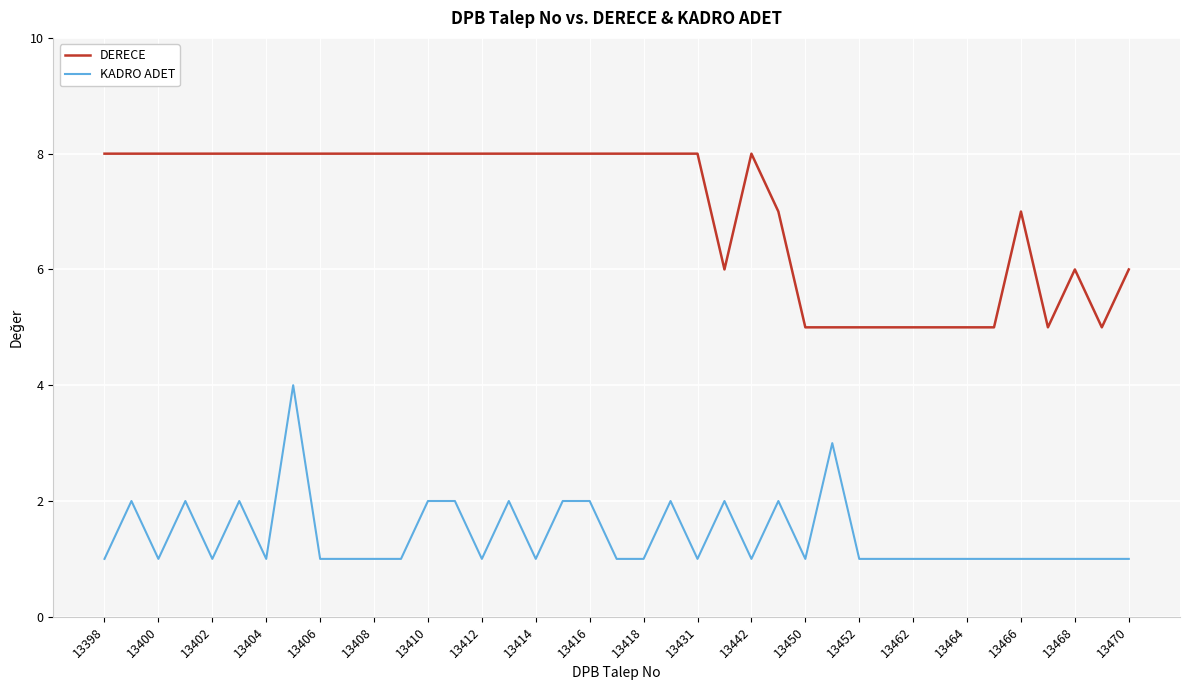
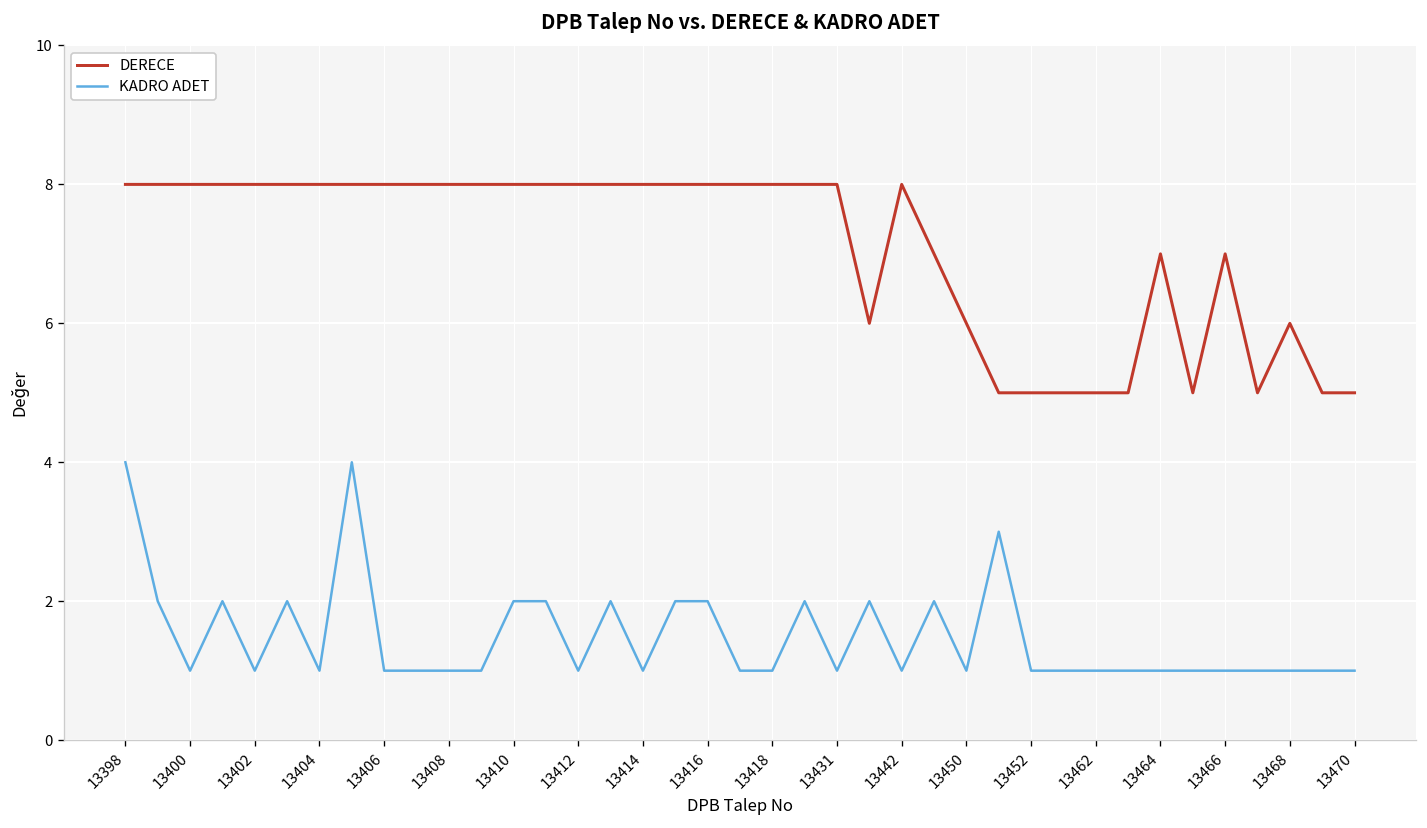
  {
    "DERECE": {
      "13398": 8,
      "13400": 8,
      "13402": 8,
      "13404": 8,
      "13406": 8,
      "13408": 8,
      "13410": 8,
      "13412": 8,
      "13414": 8,
      "13416": 8,
      "13418": 8,
      "13431": 8,
      "13442": 8,
-     "13450": 5,
+     "13450": 6,
      "13452": 5,
      "13462": 5,
-     "13464": 5,
+     "13464": 7,
      "13466": 7,
      "13468": 6,
-     "13470": 6
+     "13470": 5
    },
    "KADRO ADET": {
-     "13398": 1,
+     "13398": 4,
      "13400": 1,
      "13402": 1,
      "13404": 1,
      "13406": 1,
      "13408": 1,
      "13410": 2,
      "13412": 1,
      "13414": 1,
      "13416": 2,
      "13418": 1,
      "13431": 1,
      "13442": 1,
      "13450": 1,
      "13452": 1,
      "13462": 1,
      "13464": 1,
      "13466": 1,
      "13468": 1,
      "13470": 1
    }
  }
